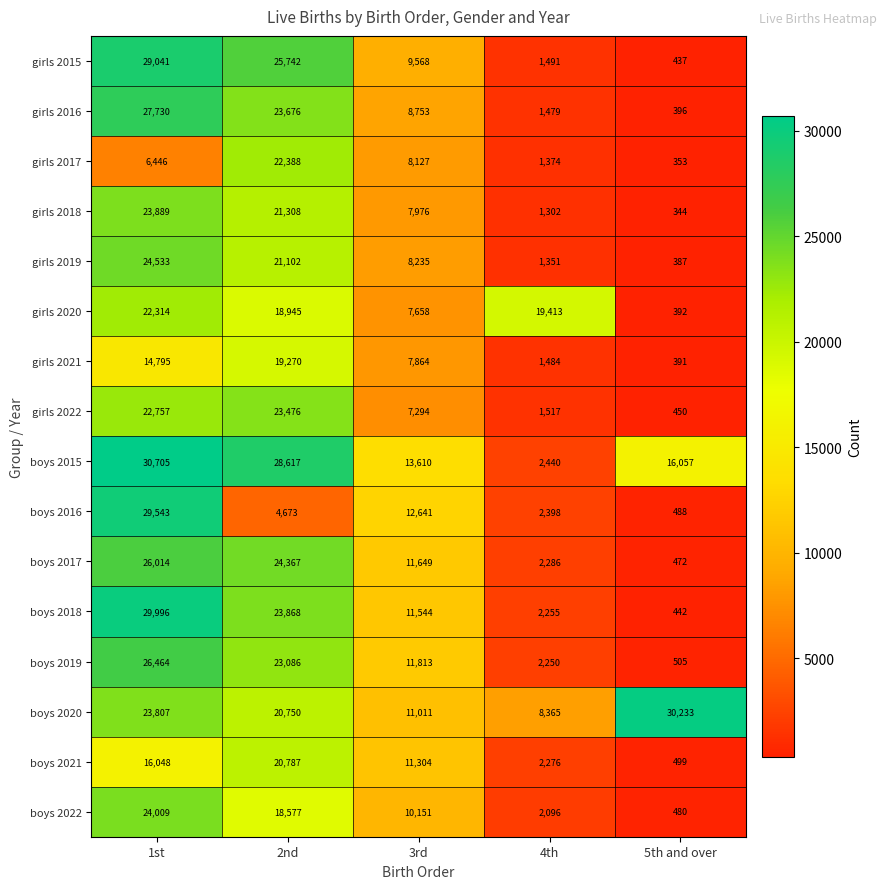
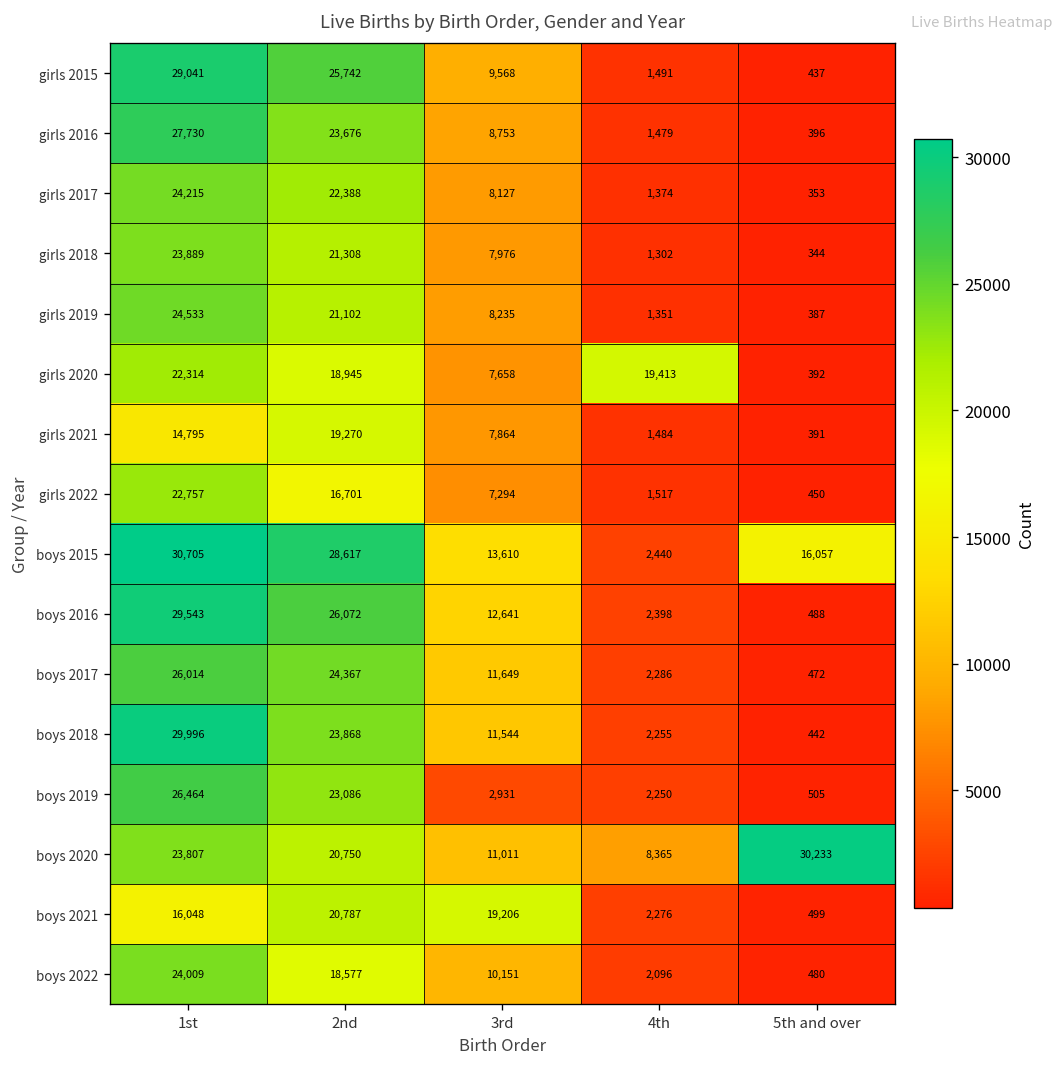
  {
    "girls 2015": {
      "1st": "29,041",
      "2nd": "25,742",
      "3rd": "9,568",
      "4th": "1,491",
      "5th and over": "437"
    },
    "girls 2016": {
      "1st": "27,730",
      "2nd": "23,676",
      "3rd": "8,753",
      "4th": "1,479",
      "5th and over": "396"
    },
    "girls 2017": {
-     "1st": "6,446",
+     "1st": "24,215",
      "2nd": "22,388",
      "3rd": "8,127",
      "4th": "1,374",
      "5th and over": "353"
    },
    "girls 2018": {
      "1st": "23,889",
      "2nd": "21,308",
      "3rd": "7,976",
      "4th": "1,302",
      "5th and over": "344"
    },
    "girls 2019": {
      "1st": "24,533",
      "2nd": "21,102",
      "3rd": "8,235",
      "4th": "1,351",
      "5th and over": "387"
    },
    "girls 2020": {
      "1st": "22,314",
      "2nd": "18,945",
      "3rd": "7,658",
      "4th": "19,413",
      "5th and over": "392"
    },
    "girls 2021": {
      "1st": "14,795",
      "2nd": "19,270",
      "3rd": "7,864",
      "4th": "1,484",
      "5th and over": "391"
    },
    "girls 2022": {
      "1st": "22,757",
-     "2nd": "23,476",
+     "2nd": "16,701",
      "3rd": "7,294",
      "4th": "1,517",
      "5th and over": "450"
    },
    "boys 2015": {
      "1st": "30,705",
      "2nd": "28,617",
      "3rd": "13,610",
      "4th": "2,440",
      "5th and over": "16,057"
    },
    "boys 2016": {
      "1st": "29,543",
-     "2nd": "4,673",
+     "2nd": "26,072",
      "3rd": "12,641",
      "4th": "2,398",
      "5th and over": "488"
    },
    "boys 2017": {
      "1st": "26,014",
      "2nd": "24,367",
      "3rd": "11,649",
      "4th": "2,286",
      "5th and over": "472"
    },
    "boys 2018": {
      "1st": "29,996",
      "2nd": "23,868",
      "3rd": "11,544",
      "4th": "2,255",
      "5th and over": "442"
    },
    "boys 2019": {
      "1st": "26,464",
      "2nd": "23,086",
-     "3rd": "11,813",
+     "3rd": "2,931",
      "4th": "2,250",
      "5th and over": "505"
    },
    "boys 2020": {
      "1st": "23,807",
      "2nd": "20,750",
      "3rd": "11,011",
      "4th": "8,365",
      "5th and over": "30,233"
    },
    "boys 2021": {
      "1st": "16,048",
      "2nd": "20,787",
-     "3rd": "11,304",
+     "3rd": "19,206",
      "4th": "2,276",
      "5th and over": "499"
    },
    "boys 2022": {
      "1st": "24,009",
      "2nd": "18,577",
      "3rd": "10,151",
      "4th": "2,096",
      "5th and over": "480"
    }
  }
